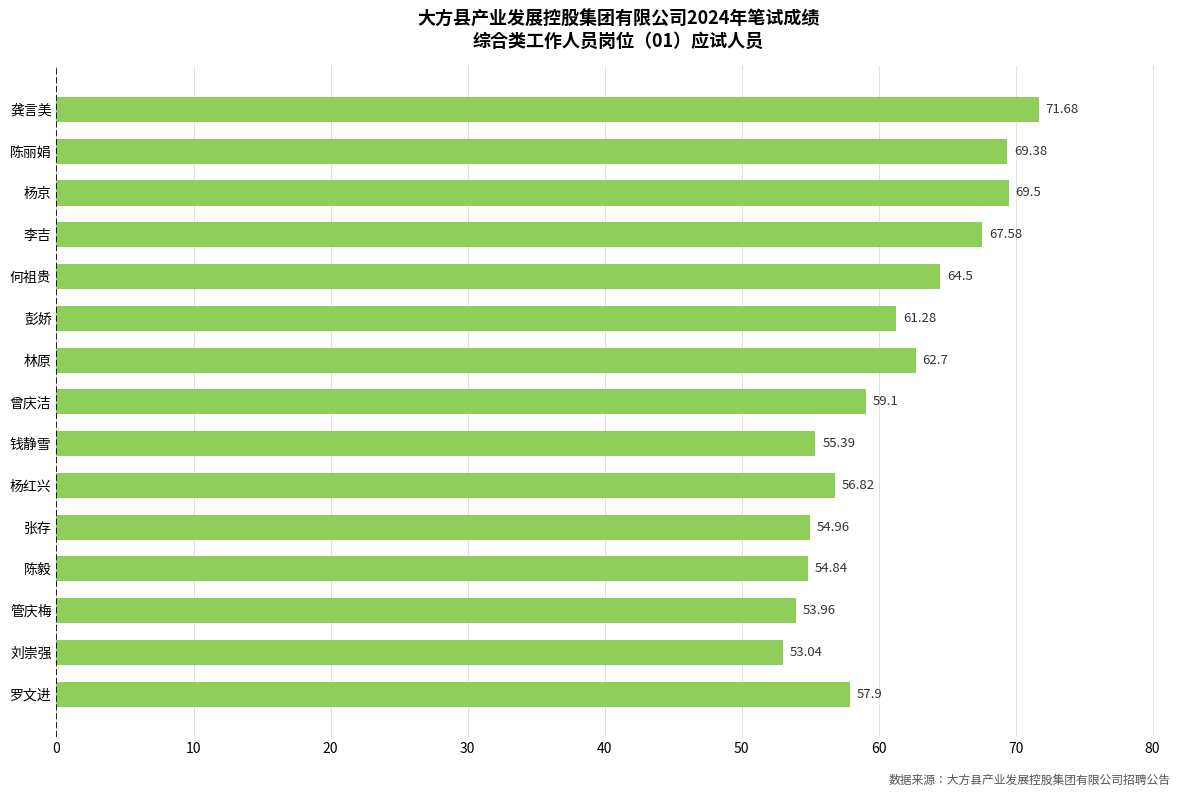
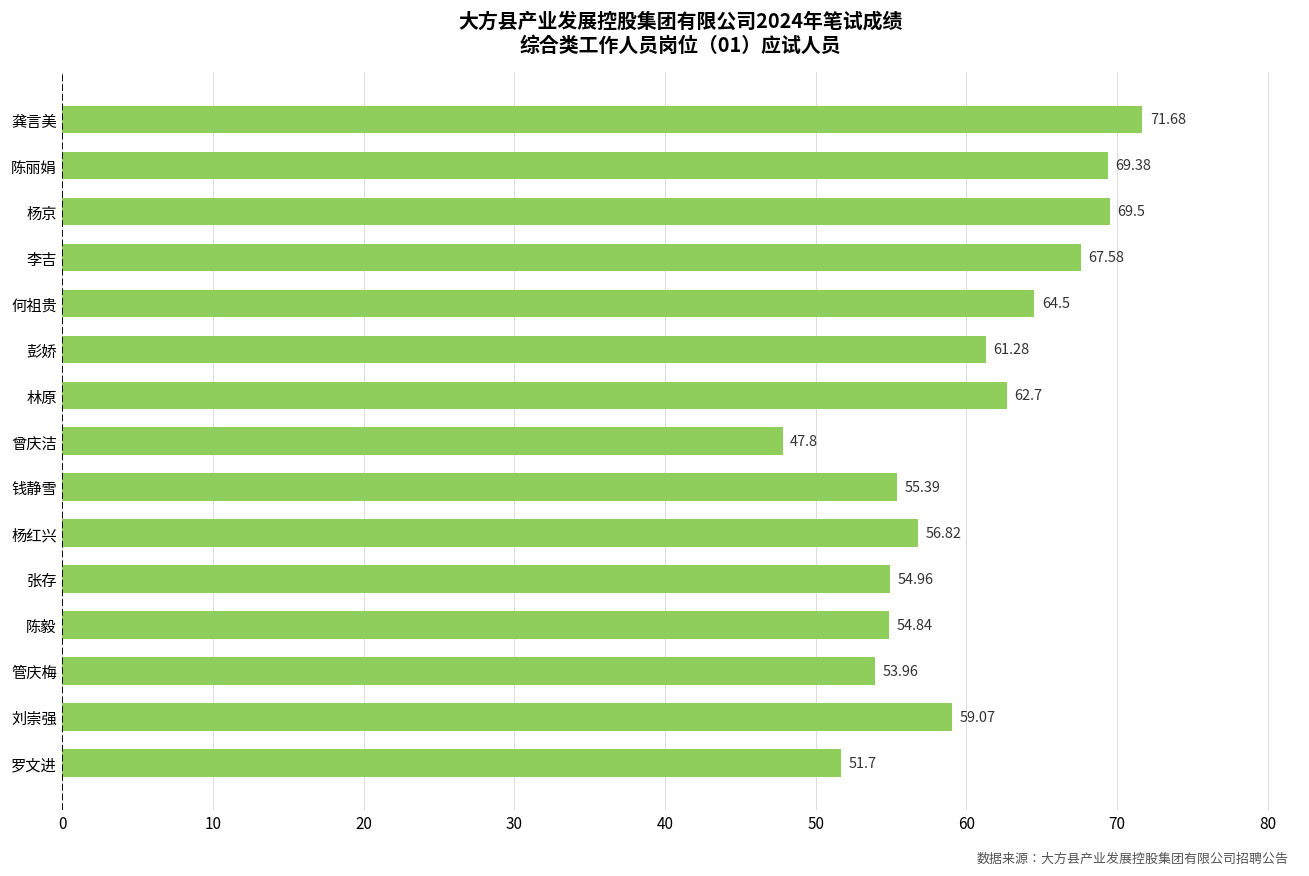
  {
    "龚言美": 71.68,
    "陈丽娟": 69.38,
    "杨京": 69.5,
    "李吉": 67.58,
    "何祖贵": 64.5,
    "彭娇": 61.28,
    "林原": 62.7,
-   "曾庆洁": 59.1,
+   "曾庆洁": 47.8,
    "钱静雪": 55.39,
    "杨红兴": 56.82,
    "张存": 54.96,
    "陈毅": 54.84,
    "管庆梅": 53.96,
-   "刘崇强": 53.04,
-   "罗文进": 57.9
+   "刘崇强": 59.07,
+   "罗文进": 51.7
  }
